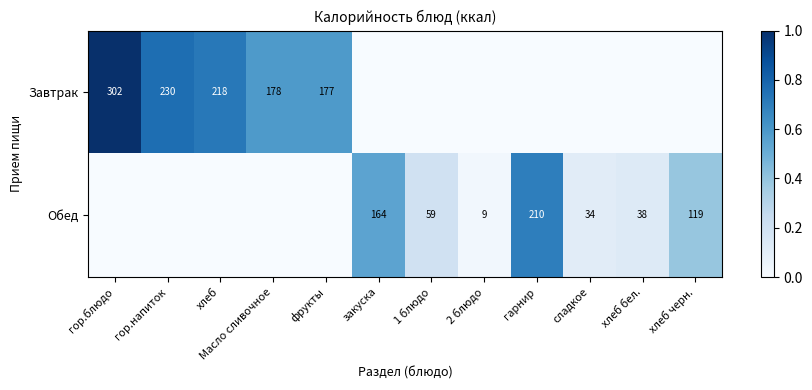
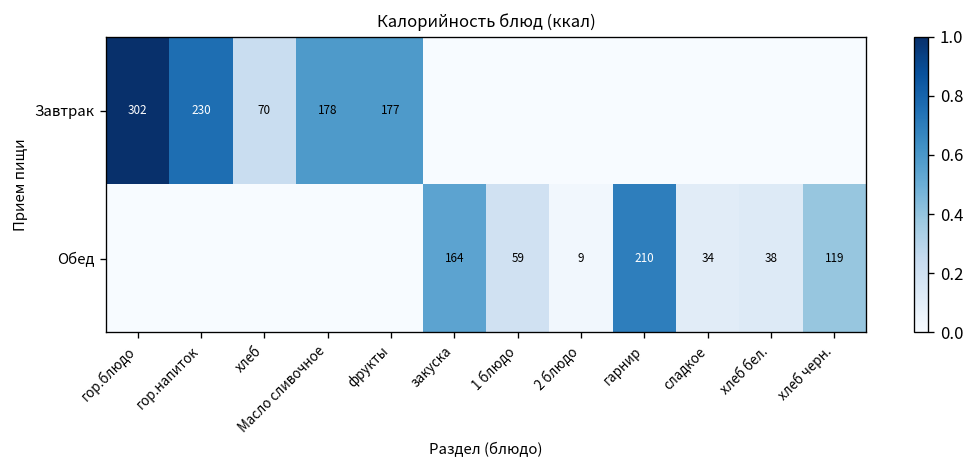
  {
    "Завтрак": {
      "гор.блюдо": 302,
      "гор.напиток": 230,
-     "хлеб": 218,
+     "хлеб": 70,
      "Масло сливочное": 178,
      "фрукты": 177
    },
    "Обед": {
      "закуска": 164,
      "1 блюдо": 59,
      "2 блюдо": 9,
      "гарнир": 210,
      "сладкое": 34,
      "хлеб бел.": 38,
      "хлеб черн.": 119
    }
  }
